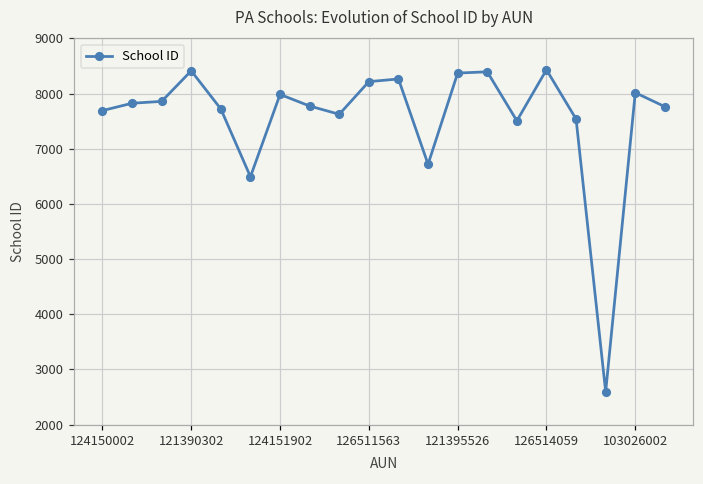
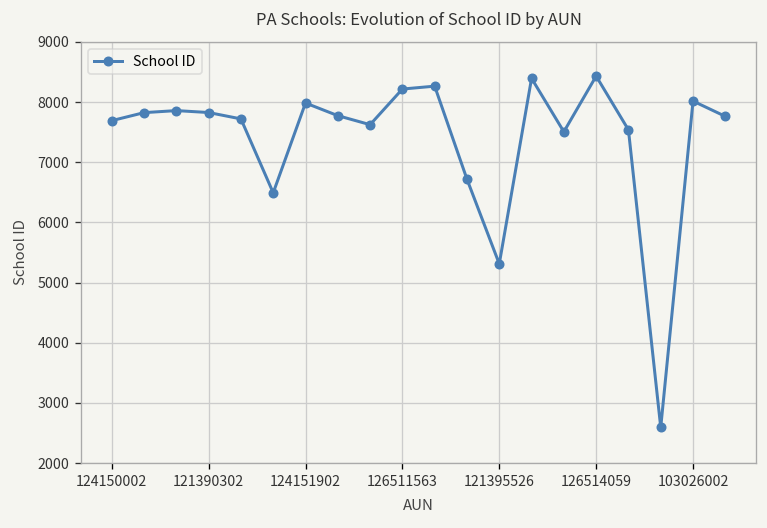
  {
    "124150002": 7700,
-   "121390302": 8400,
+   "121390302": 7800,
    "124151902": 8000,
    "126511563": 8200,
-   "121395526": 8400,
+   "121395526": 5300,
    "126514059": 8400,
    "103026002": 8000
  }
